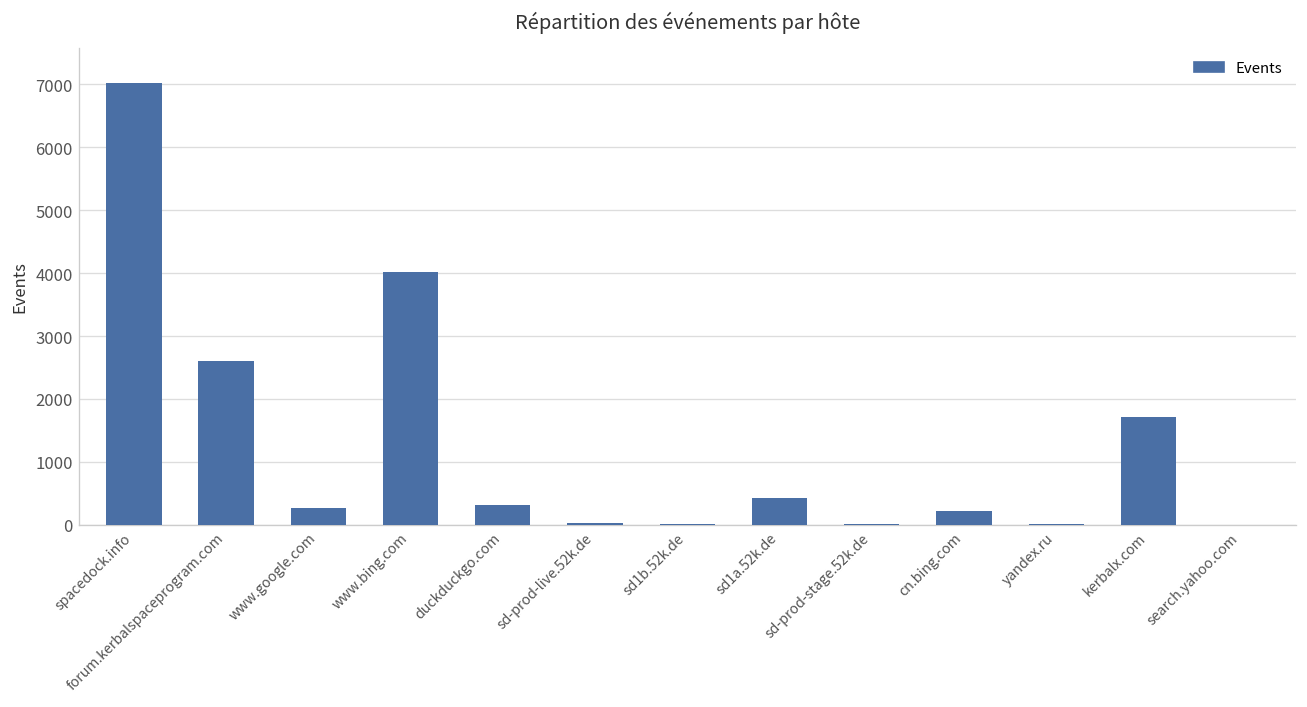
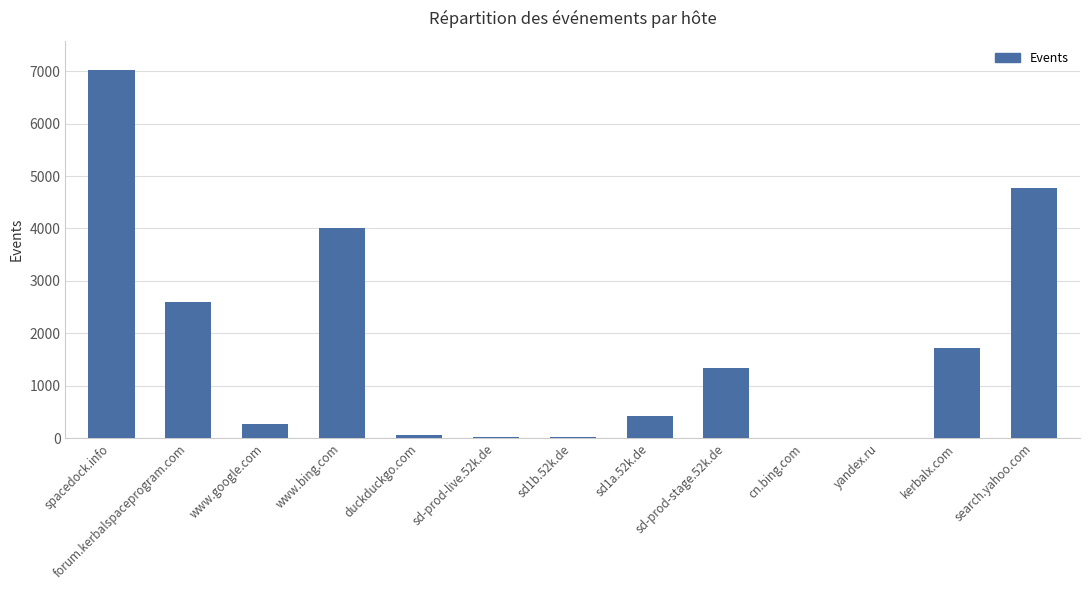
  {
    "spacedock.info": 7000,
    "forum.kerbalspaceprogram.com": 2600,
    "www.google.com": 300,
    "www.bing.com": 4000,
-   "duckduckgo.com": 300,
+   "duckduckgo.com": 100,
    "sd1a.52k.de": 400,
-   "sd-prod-stage.52k.de": 0,
-   "cn.bing.com": 200,
+   "sd-prod-stage.52k.de": 1300,
+   "cn.bing.com": 0,
    "kerbalx.com": 1700,
-   "search.yahoo.com": 0
+   "search.yahoo.com": 4800
  }
